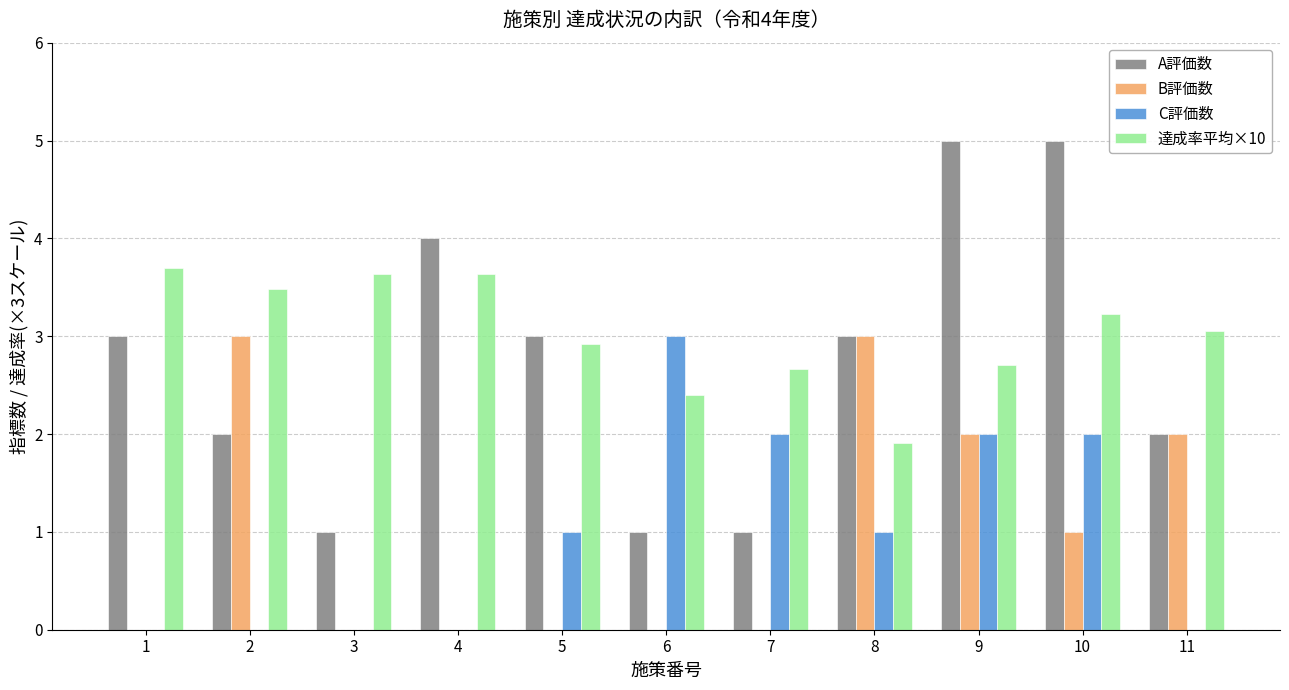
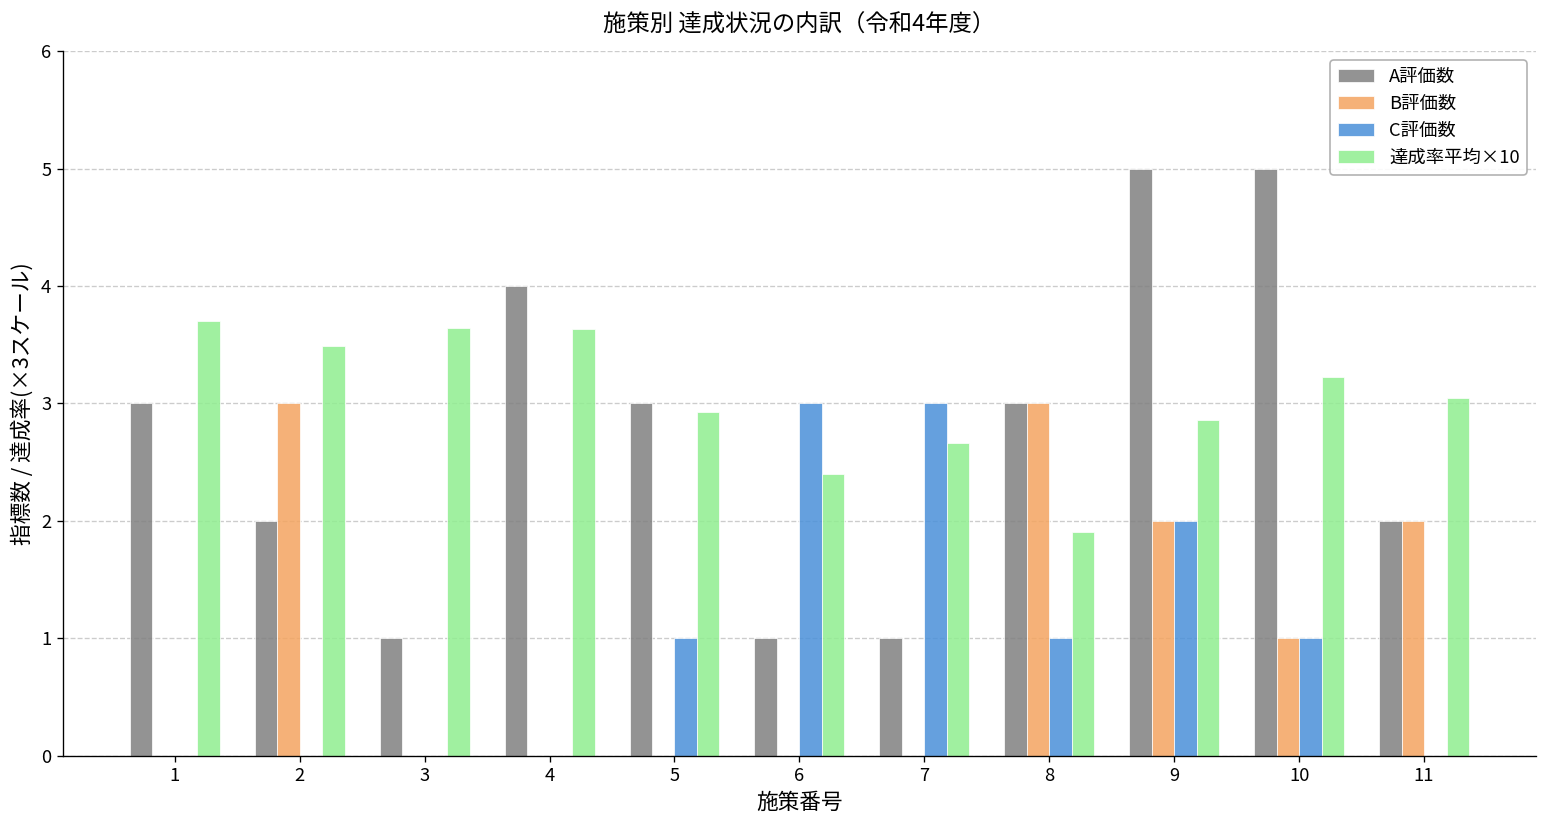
  {
    "A評価数": {
      "1": 3.0,
      "2": 2.0,
      "3": 1.0,
      "4": 4.0,
      "5": 3.0,
      "6": 1.0,
      "7": 1.0,
      "8": 3.0,
      "9": 5.0,
      "10": 5.0,
      "11": 2.0
    },
    "B評価数": {
      "1": 0.0,
      "2": 3.0,
      "3": 0.0,
      "4": 0.0,
      "5": 0.0,
      "6": 0.0,
      "7": 0.0,
      "8": 3.0,
      "9": 2.0,
      "10": 1.0,
      "11": 2.0
    },
    "C評価数": {
      "1": 0,
      "2": 0,
      "3": 0,
      "4": 0,
      "5": 1,
      "6": 3,
-     "7": 2,
+     "7": 3,
      "8": 1,
      "9": 2,
-     "10": 2,
+     "10": 1,
      "11": 0
    },
    "達成率平均×10": {
      "1": 3.7,
      "2": 3.5,
      "3": 3.6,
      "4": 3.6,
      "5": 2.9,
      "6": 2.4,
      "7": 2.7,
      "8": 1.9,
-     "9": 2.7,
+     "9": 2.9,
      "10": 3.2,
      "11": 3.0
    }
  }
